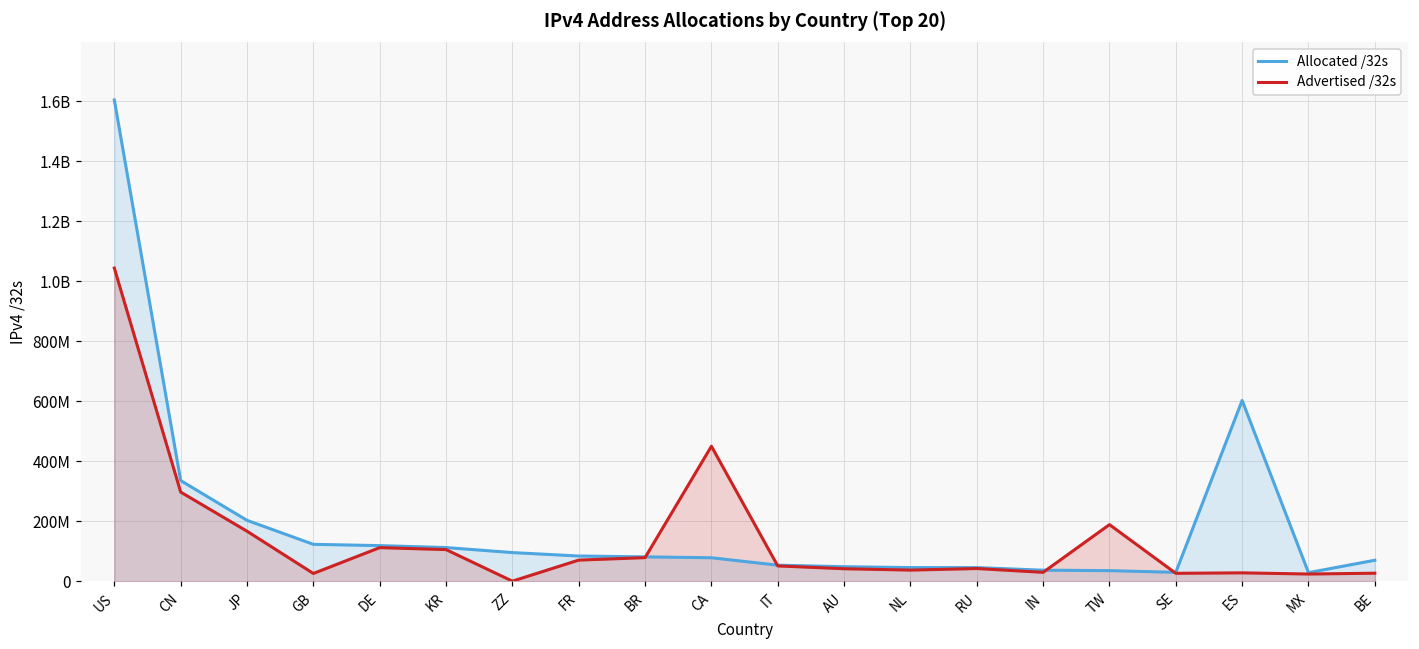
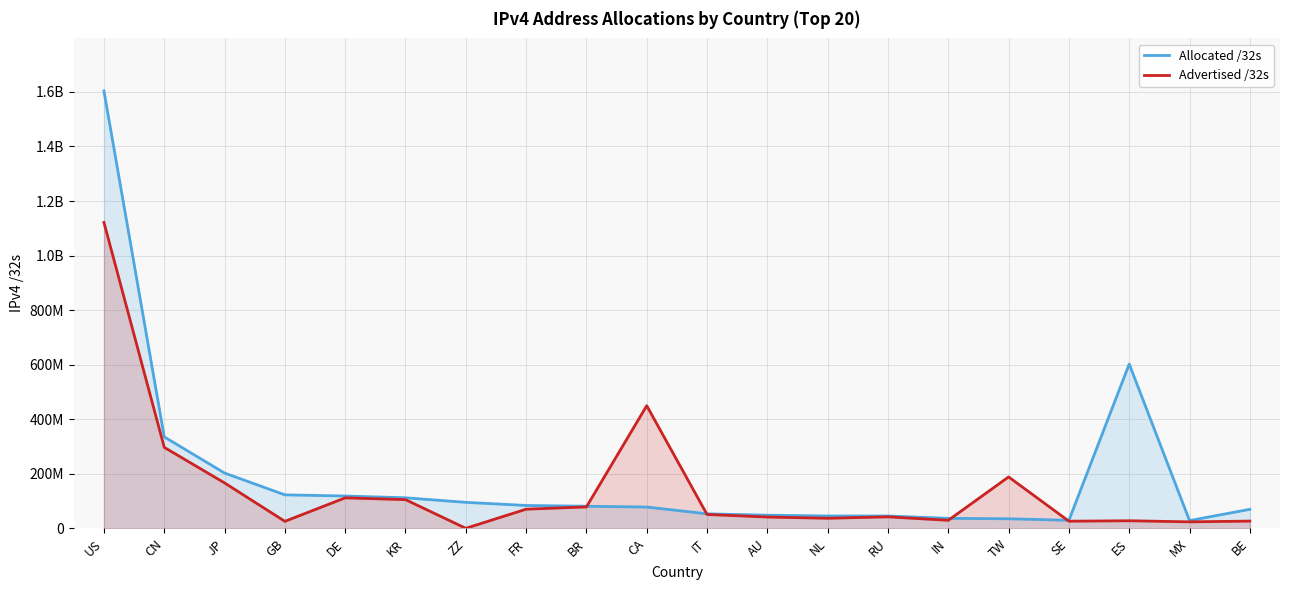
  {
    "Allocated /32s": {
      "US": 1600000000,
      "CN": 340000000,
      "JP": 200000000,
      "GB": 120000000,
      "ZZ": 100000000,
      "FR": 80000000,
      "CA": 80000000,
      "TW": 40000000,
      "ES": 600000000,
      "BE": 70000000
    },
    "Advertised /32s": {
-     "US": 1040000000,
+     "US": 1120000000,
      "CN": 300000000,
      "JP": 170000000,
      "GB": 30000000,
      "ZZ": 0,
      "FR": 70000000,
      "CA": 450000000,
      "TW": 190000000,
      "ES": 30000000,
      "BE": 30000000
    }
  }
